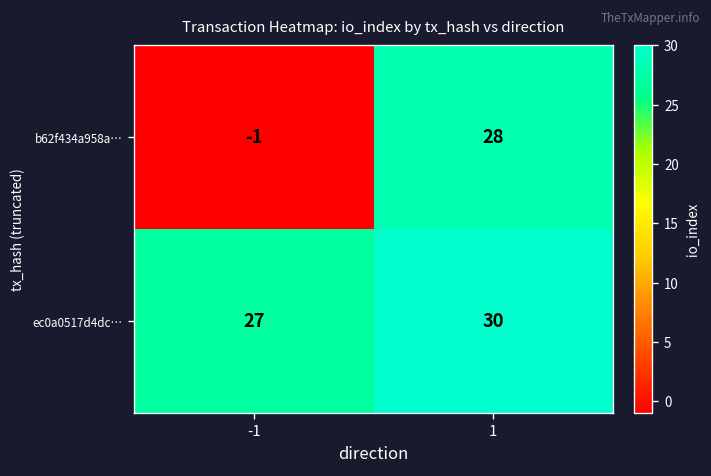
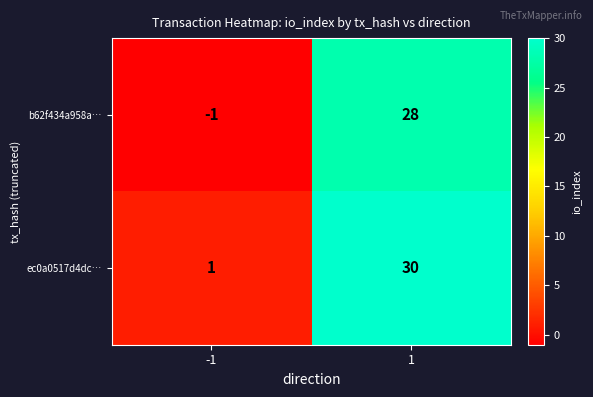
  {
    "b62f434a958a…": {
      "-1": -1,
      "1": 28
    },
    "ec0a0517d4dc…": {
-     "-1": 27,
+     "-1": 1,
      "1": 30
    }
  }
